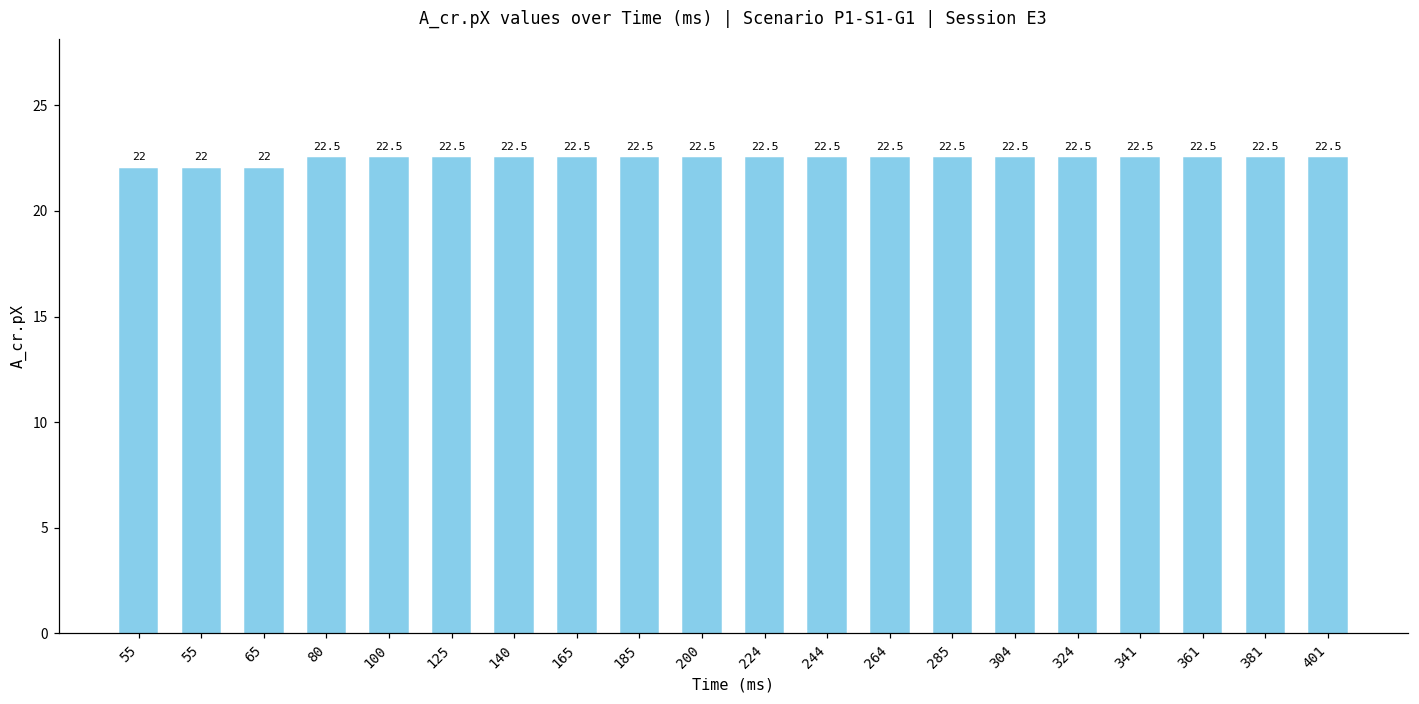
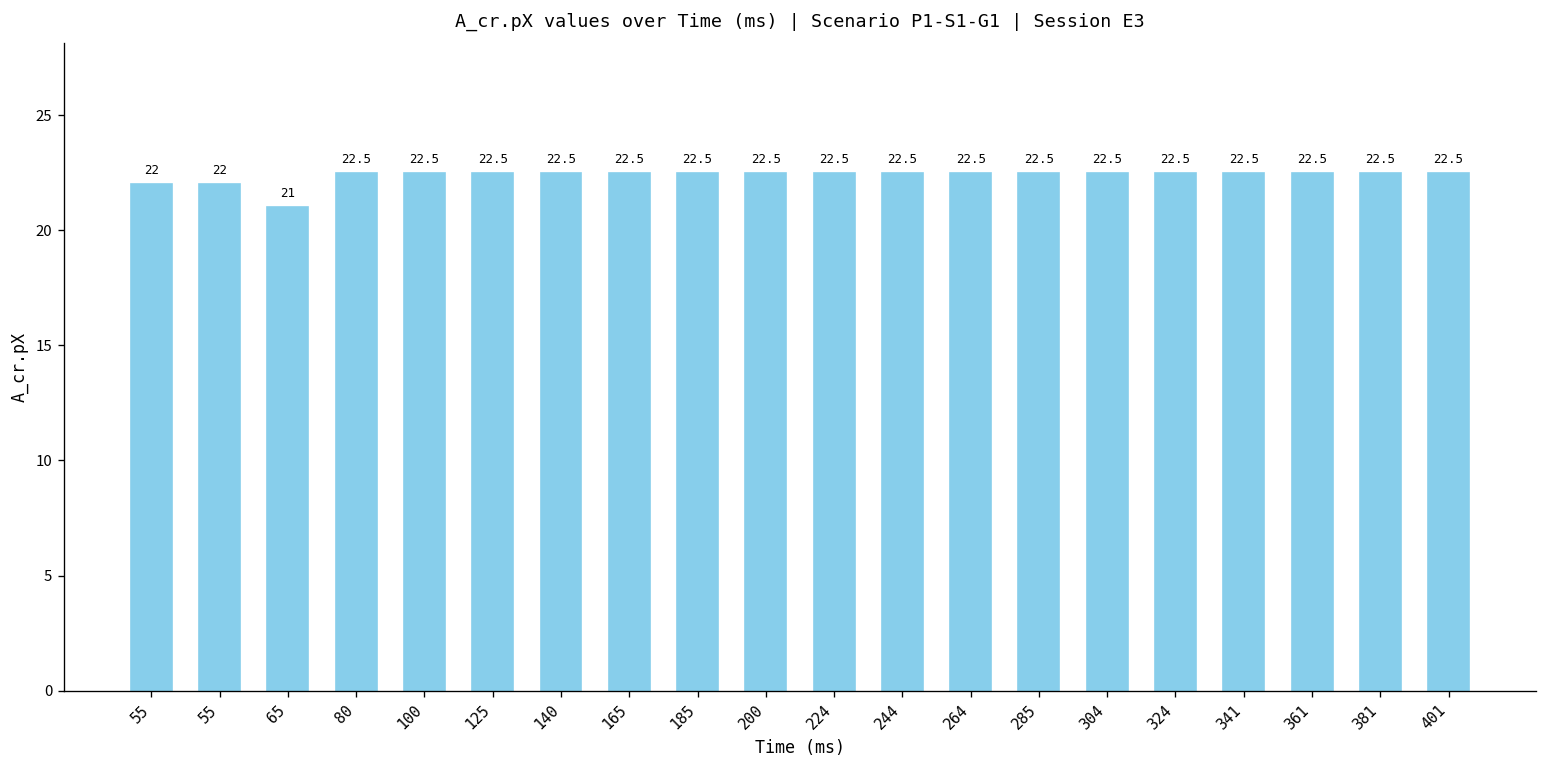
  {
-   "65": 22,
+   "65": 21,
    "80": 22.5,
    "100": 22.5,
    "125": 22.5,
    "140": 22.5,
    "165": 22.5,
    "185": 22.5,
    "200": 22.5,
    "224": 22.5,
    "244": 22.5,
    "264": 22.5,
    "285": 22.5,
    "304": 22.5,
    "324": 22.5,
    "341": 22.5,
    "361": 22.5,
    "381": 22.5,
    "401": 22.5
  }
